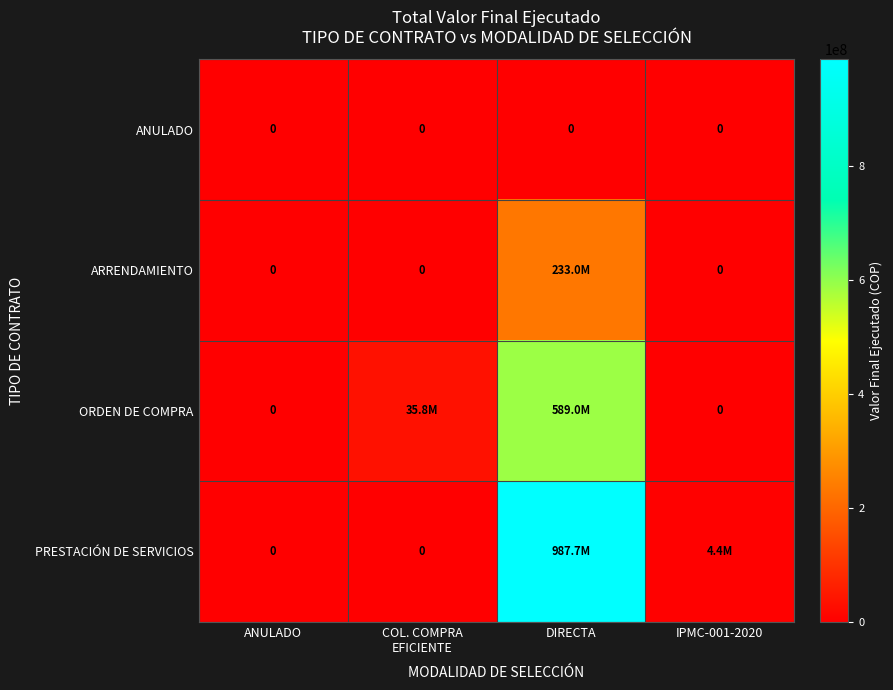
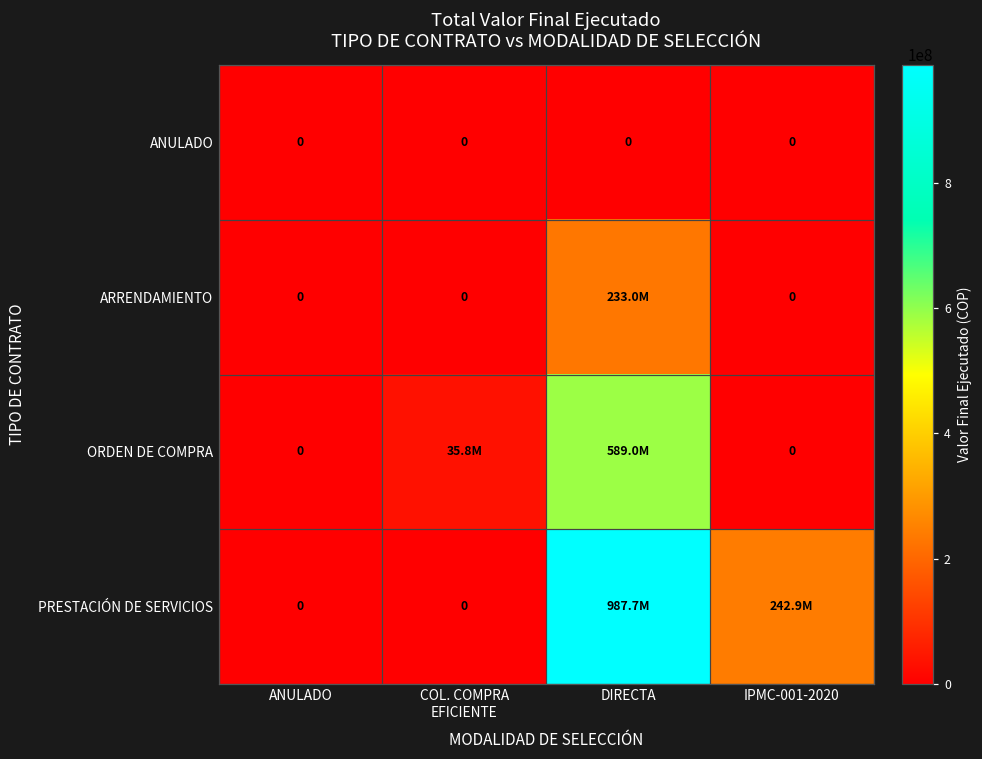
  {
    "ANULADO": {
      "ANULADO": "0",
      "COL. COMPRA EFICIENTE": "0",
      "DIRECTA": "0",
      "IPMC-001-2020": "0"
    },
    "ARRENDAMIENTO": {
      "ANULADO": "0",
      "COL. COMPRA EFICIENTE": "0",
      "DIRECTA": "233.0M",
      "IPMC-001-2020": "0"
    },
    "ORDEN DE COMPRA": {
      "ANULADO": "0",
      "COL. COMPRA EFICIENTE": "35.8M",
      "DIRECTA": "589.0M",
      "IPMC-001-2020": "0"
    },
    "PRESTACIÓN DE SERVICIOS": {
      "ANULADO": "0",
      "COL. COMPRA EFICIENTE": "0",
      "DIRECTA": "987.7M",
-     "IPMC-001-2020": "4.4M"
+     "IPMC-001-2020": "242.9M"
    }
  }
